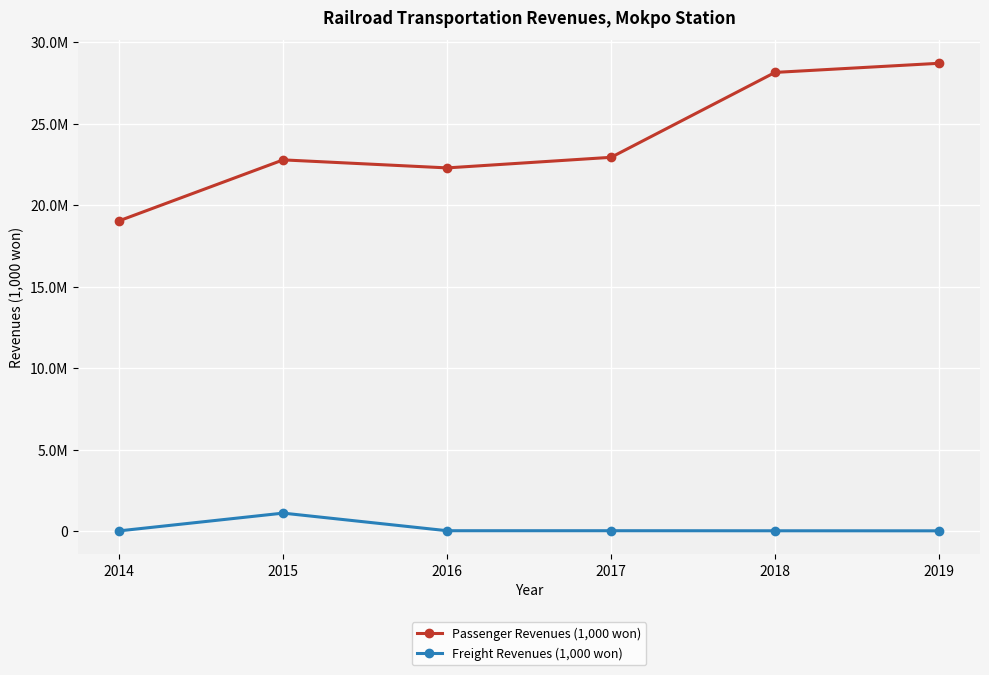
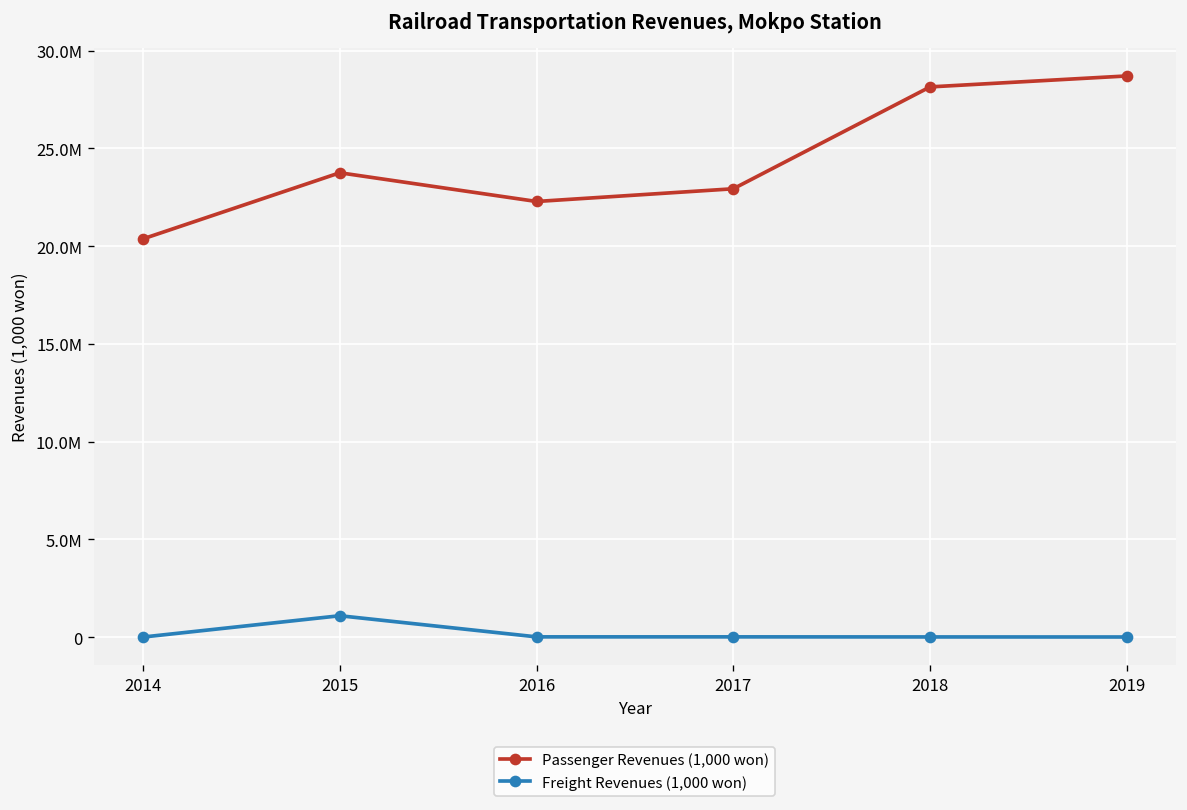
  {
    "Passenger Revenues (1,000 won)": {
-     "2014": 19000000,
-     "2015": 22800000,
+     "2014": 20400000,
+     "2015": 23800000,
      "2016": 22300000,
      "2017": 22900000,
      "2018": 28100000,
      "2019": 28700000
    },
    "Freight Revenues (1,000 won)": {
      "2014": 0,
      "2015": 1100000,
      "2016": 0,
      "2017": 0,
      "2018": 0,
      "2019": 0
    }
  }
